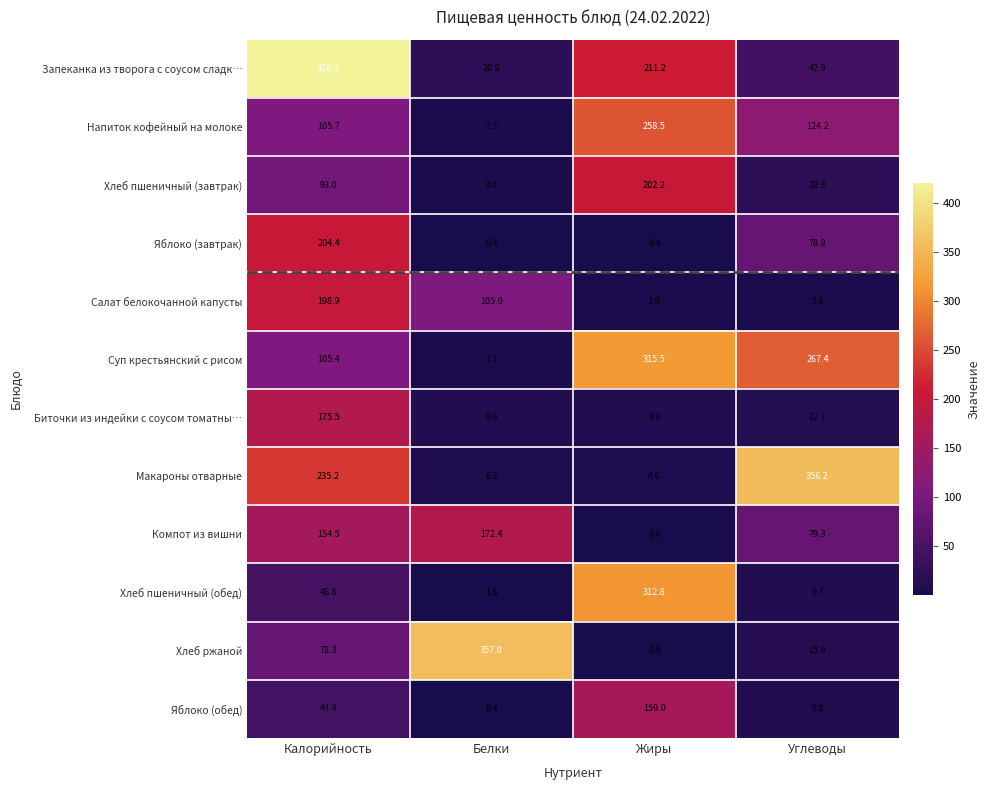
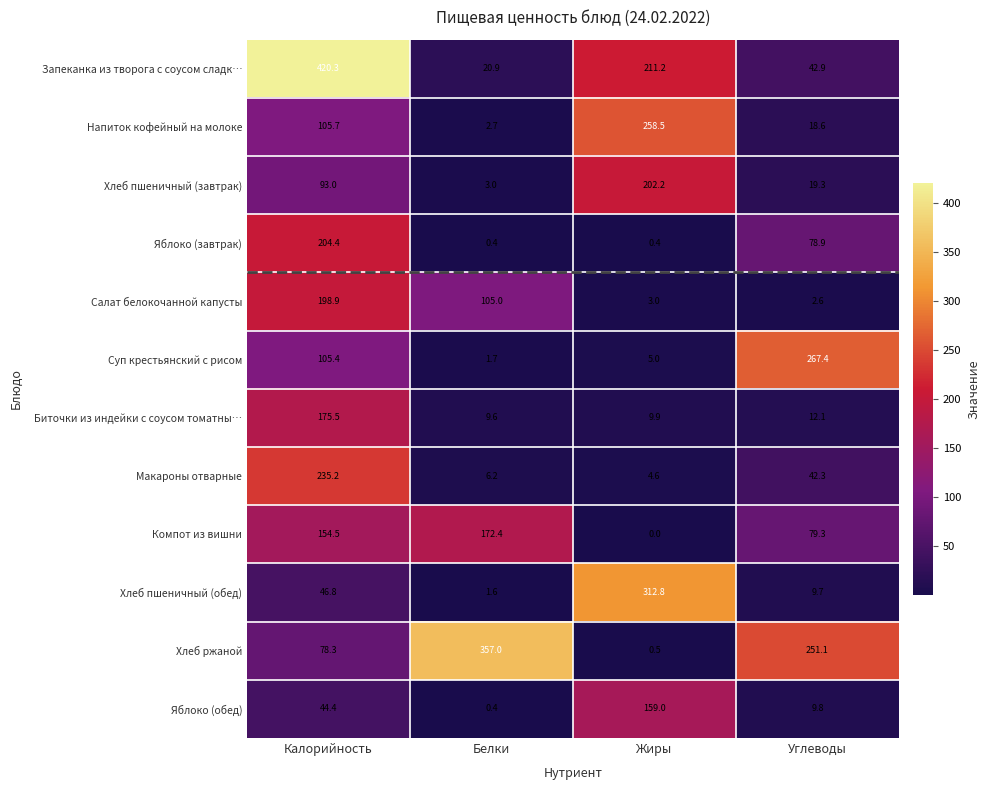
  {
    "Запеканка из творога с соусом сладк…": {
      "Калорийность": 420.3,
      "Белки": 20.9,
      "Жиры": 211.2,
      "Углеводы": 42.9
    },
    "Напиток кофейный на молоке": {
      "Калорийность": 105.7,
      "Белки": 2.7,
      "Жиры": 258.5,
-     "Углеводы": 124.2
+     "Углеводы": 18.6
    },
    "Хлеб пшеничный (завтрак)": {
      "Калорийность": 93.0,
      "Белки": 3.0,
      "Жиры": 202.2,
      "Углеводы": 19.3
    },
    "Яблоко (завтрак)": {
      "Калорийность": 204.4,
      "Белки": 0.4,
      "Жиры": 0.4,
      "Углеводы": 78.9
    },
    "Салат белокочанной капусты": {
      "Калорийность": 198.9,
      "Белки": 105.0,
      "Жиры": 3.0,
      "Углеводы": 2.6
    },
    "Суп крестьянский с рисом": {
      "Калорийность": 105.4,
      "Белки": 1.7,
-     "Жиры": 315.5,
+     "Жиры": 5.0,
      "Углеводы": 267.4
    },
    "Биточки из индейки с соусом томатны…": {
      "Калорийность": 175.5,
      "Белки": 9.6,
      "Жиры": 9.9,
      "Углеводы": 12.1
    },
    "Макароны отварные": {
      "Калорийность": 235.2,
      "Белки": 6.2,
      "Жиры": 4.6,
-     "Углеводы": 356.2
+     "Углеводы": 42.3
    },
    "Компот из вишни": {
      "Калорийность": 154.5,
      "Белки": 172.4,
      "Жиры": 0.0,
      "Углеводы": 79.3
    },
    "Хлеб пшеничный (обед)": {
      "Калорийность": 46.8,
      "Белки": 1.6,
      "Жиры": 312.8,
      "Углеводы": 9.7
    },
    "Хлеб ржаной": {
      "Калорийность": 78.3,
      "Белки": 357.0,
      "Жиры": 0.5,
-     "Углеводы": 15.9
+     "Углеводы": 251.1
    },
    "Яблоко (обед)": {
      "Калорийность": 44.4,
      "Белки": 0.4,
      "Жиры": 159.0,
      "Углеводы": 9.8
    }
  }
